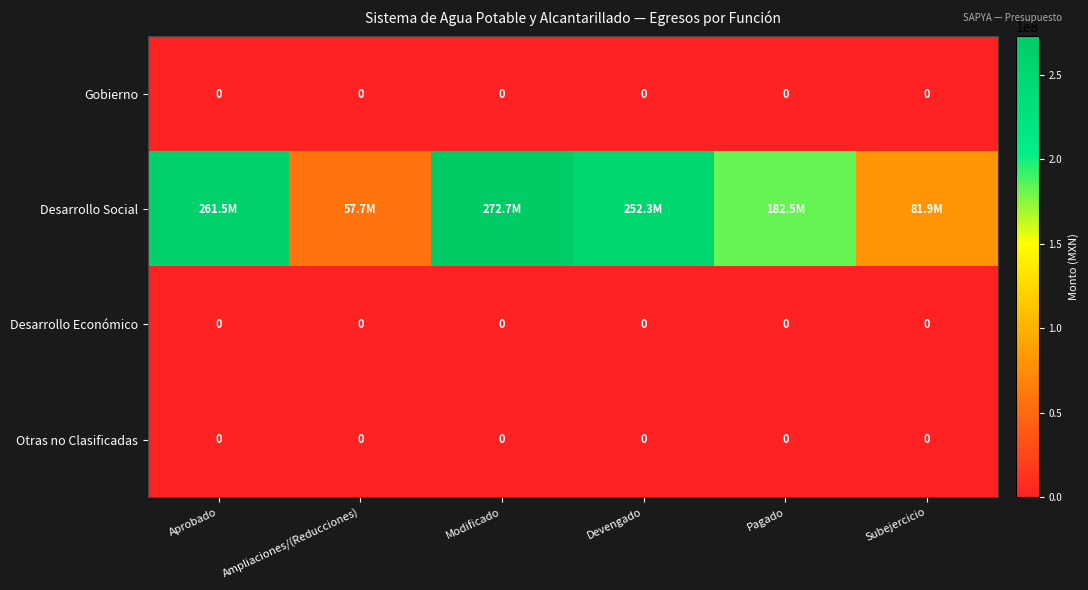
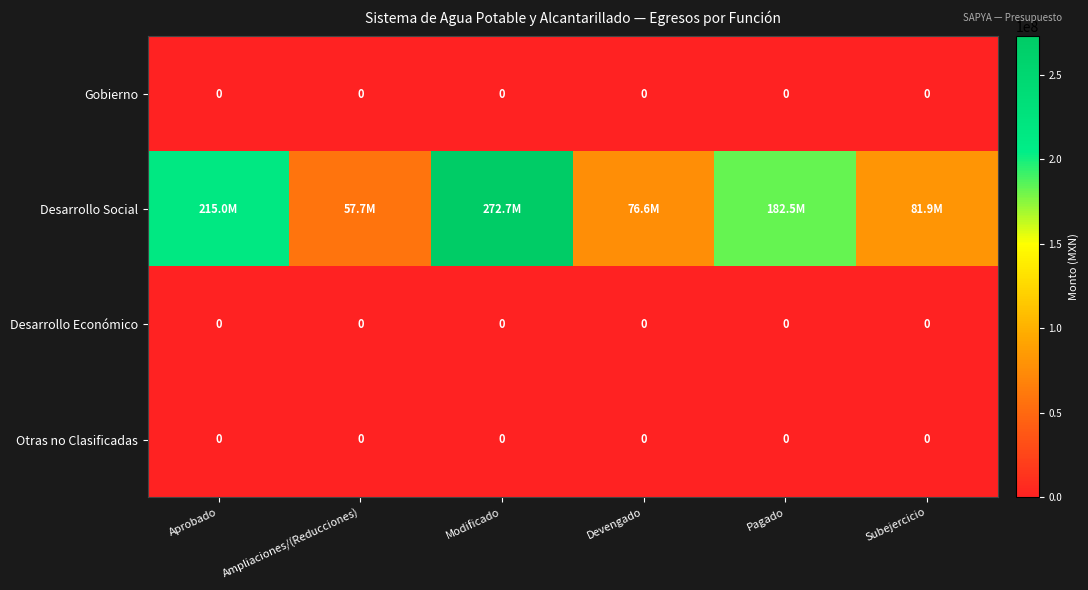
  {
    "Gobierno": {
      "Aprobado": "0",
      "Ampliaciones/(Reducciones)": "0",
      "Modificado": "0",
      "Devengado": "0",
      "Pagado": "0",
      "Subejercicio": "0"
    },
    "Desarrollo Social": {
-     "Aprobado": "261.5M",
+     "Aprobado": "215.0M",
      "Ampliaciones/(Reducciones)": "57.7M",
      "Modificado": "272.7M",
-     "Devengado": "252.3M",
+     "Devengado": "76.6M",
      "Pagado": "182.5M",
      "Subejercicio": "81.9M"
    },
    "Desarrollo Económico": {
      "Aprobado": "0",
      "Ampliaciones/(Reducciones)": "0",
      "Modificado": "0",
      "Devengado": "0",
      "Pagado": "0",
      "Subejercicio": "0"
    },
    "Otras no Clasificadas": {
      "Aprobado": "0",
      "Ampliaciones/(Reducciones)": "0",
      "Modificado": "0",
      "Devengado": "0",
      "Pagado": "0",
      "Subejercicio": "0"
    }
  }
